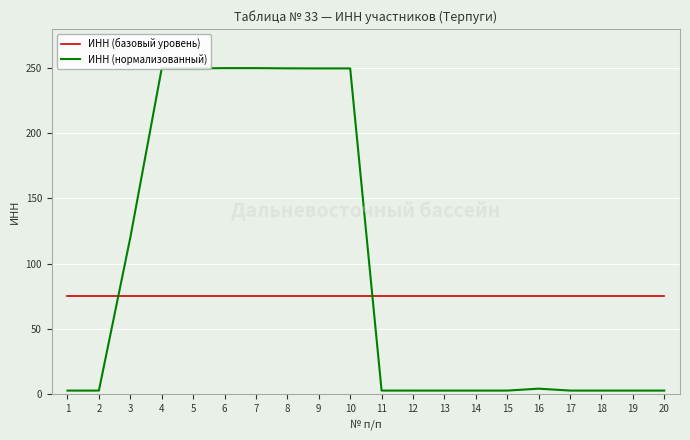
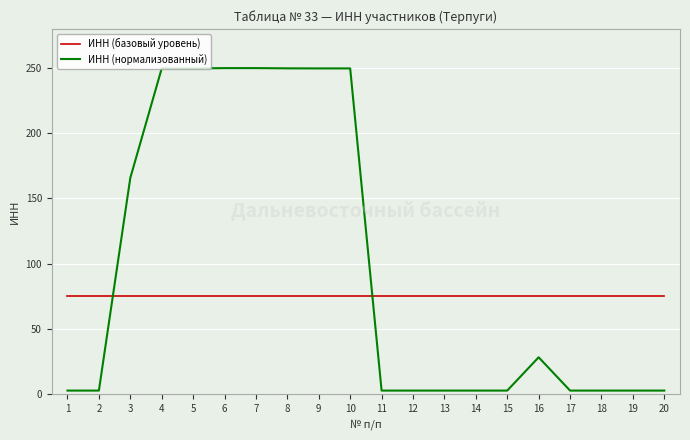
  {
    "ИНН (базовый уровень)": {
      "1": 75,
      "2": 75,
      "3": 75,
      "4": 75,
      "5": 75,
      "6": 75,
      "7": 75,
      "8": 75,
      "9": 75,
      "10": 75,
      "11": 75,
      "12": 75,
      "13": 75,
      "14": 75,
      "15": 75,
      "16": 75,
      "17": 75,
      "18": 75,
      "19": 75,
      "20": 75
    },
    "ИНН (нормализованный)": {
      "1": 3,
      "2": 2,
-     "3": 120,
+     "3": 166,
      "6": 250,
      "7": 250,
      "8": 250,
      "9": 250,
      "10": 250,
      "11": 3,
      "12": 3,
      "13": 2,
      "14": 2,
      "15": 2,
-     "16": 4,
+     "16": 28,
      "17": 2,
      "18": 2,
      "19": 2,
      "20": 2
    }
  }
